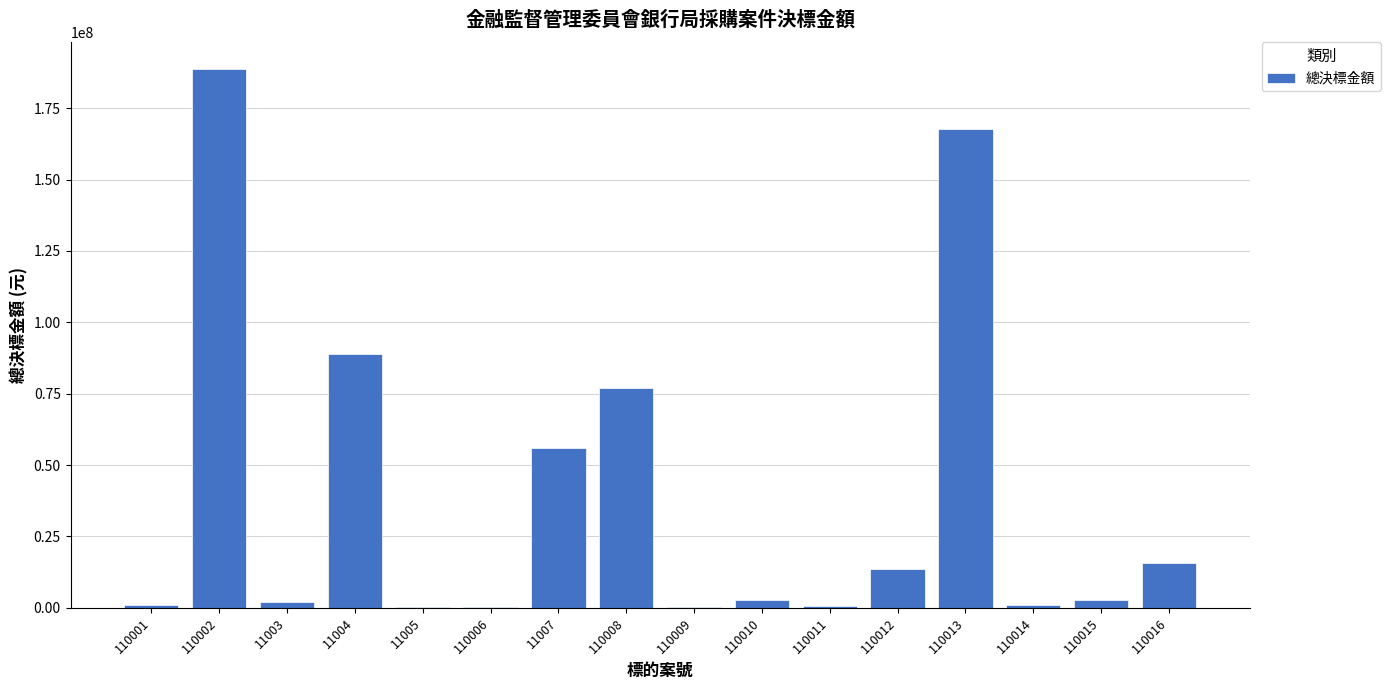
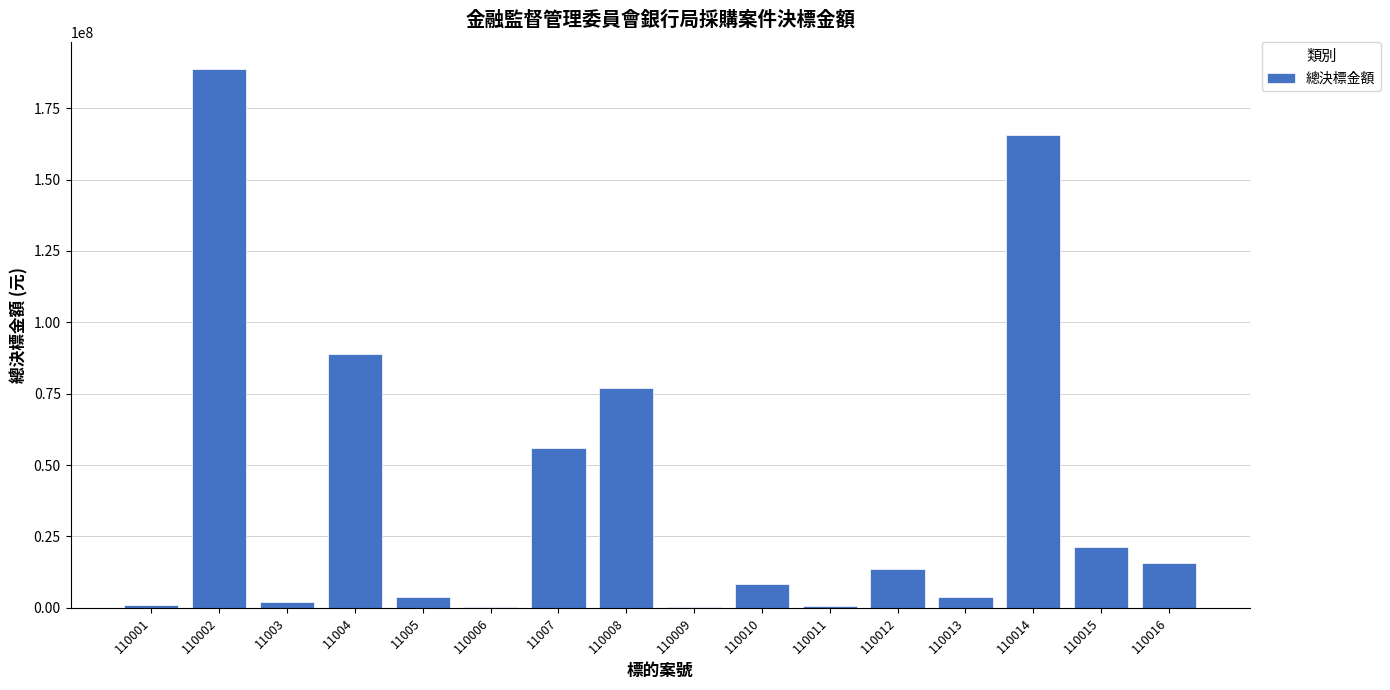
  {
    "110001": 1000000,
    "110002": 189000000,
    "11003": 2000000,
    "11004": 89000000,
-   "11005": 0,
+   "11005": 4000000,
    "11007": 56000000,
    "110008": 77000000,
-   "110010": 3000000,
+   "110010": 8000000,
    "110012": 14000000,
-   "110013": 168000000,
-   "110014": 1000000,
-   "110015": 3000000,
+   "110013": 4000000,
+   "110014": 166000000,
+   "110015": 21000000,
    "110016": 16000000
  }
